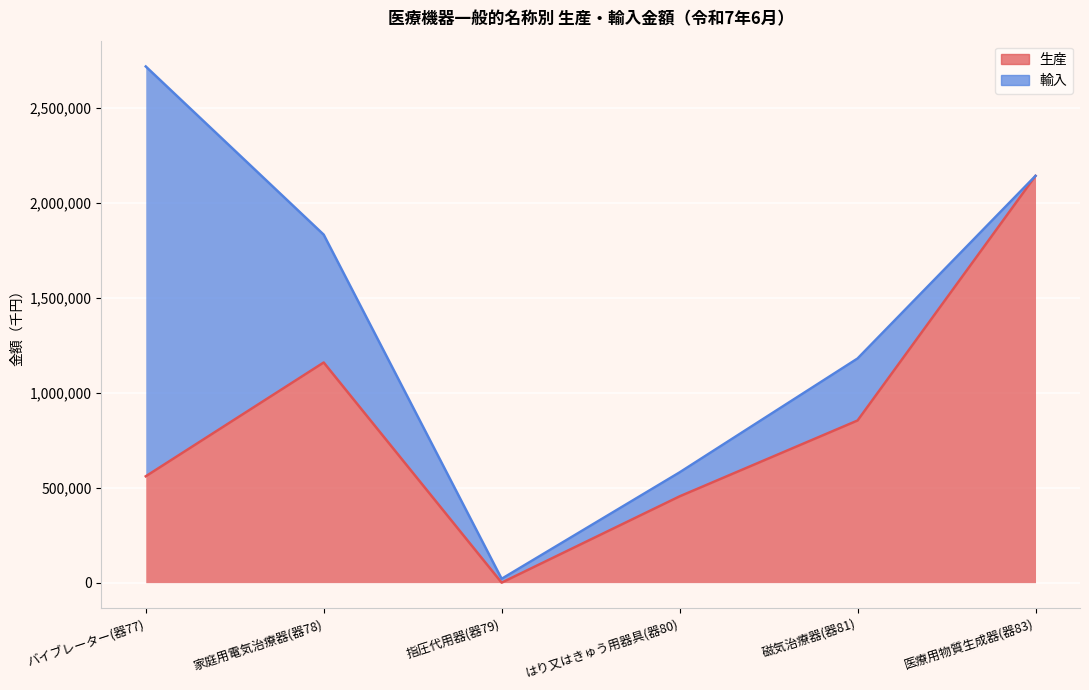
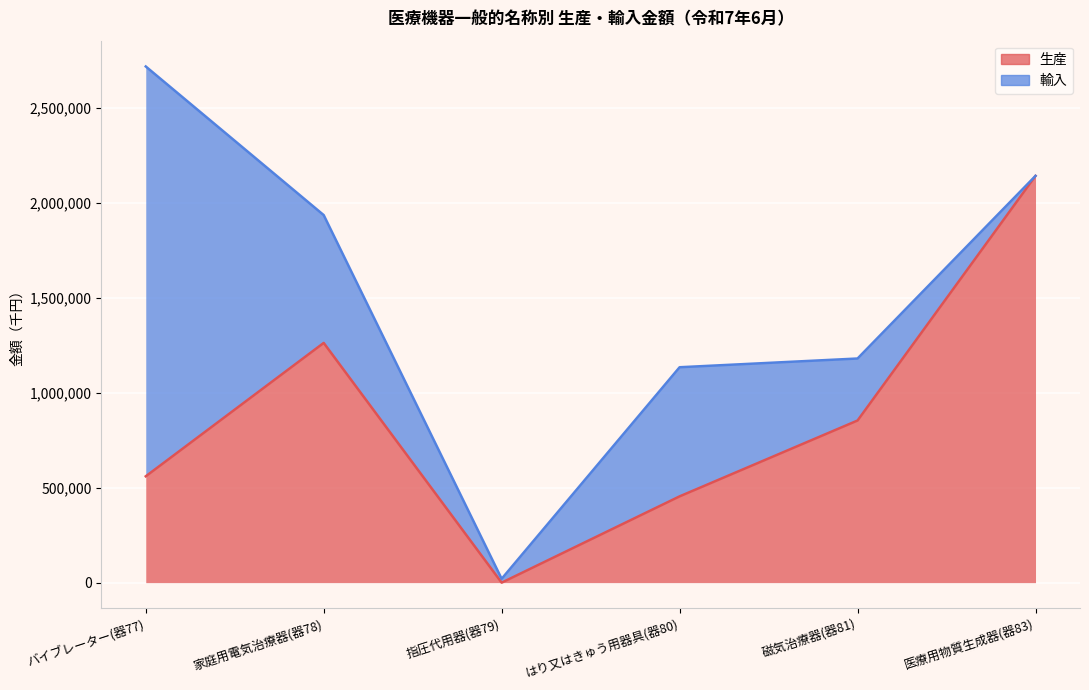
  {
    "生産": {
      "バイブレーター(器77)": "560,000",
-     "家庭用電気治療器(器78)": "1,160,000",
+     "家庭用電気治療器(器78)": "1,260,000",
      "指圧代用器(器79)": "0",
      "はり又はきゅう用器具(器80)": "450,000",
      "磁気治療器(器81)": "850,000"
    },
    "輸入": {
      "バイブレーター(器77)": "2,160,000",
      "家庭用電気治療器(器78)": "670,000",
      "指圧代用器(器79)": "20,000",
-     "はり又はきゅう用器具(器80)": "130,000",
+     "はり又はきゅう用器具(器80)": "680,000",
      "磁気治療器(器81)": "330,000"
    }
  }
